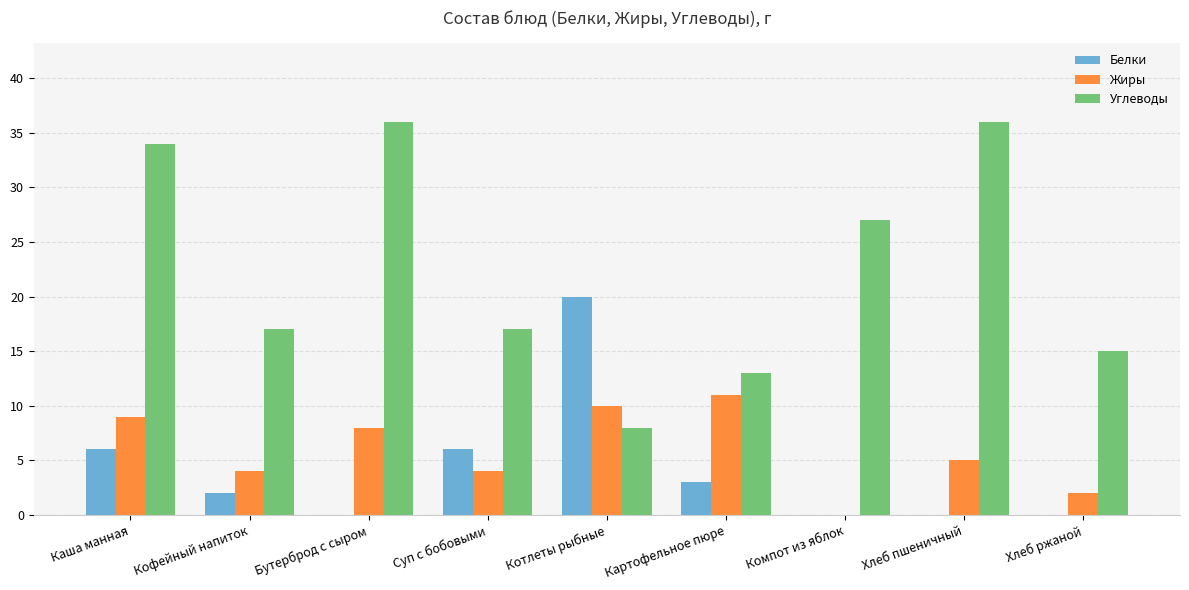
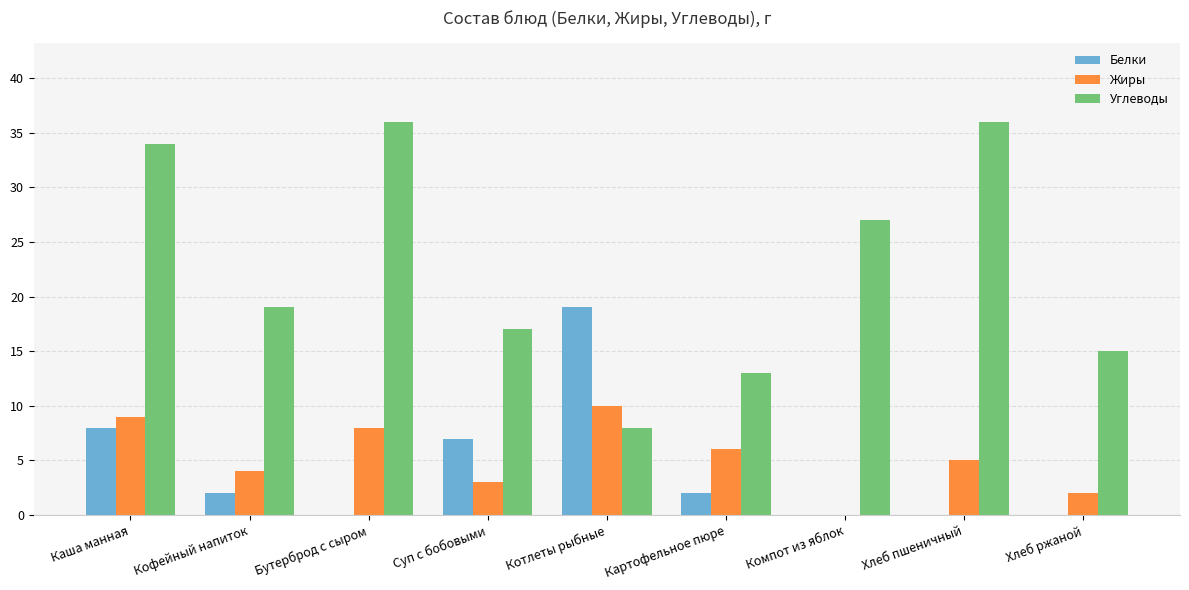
  {
    "Белки": {
-     "Каша манная": 6,
+     "Каша манная": 8,
      "Кофейный напиток": 2,
      "Бутерброд с сыром": 0,
-     "Суп с бобовыми": 6,
-     "Котлеты рыбные": 20,
-     "Картофельное пюре": 3,
+     "Суп с бобовыми": 7,
+     "Котлеты рыбные": 19,
+     "Картофельное пюре": 2,
      "Компот из яблок": 0,
      "Хлеб пшеничный": 0,
      "Хлеб ржаной": 0
    },
    "Жиры": {
      "Каша манная": 9,
      "Кофейный напиток": 4,
      "Бутерброд с сыром": 8,
-     "Суп с бобовыми": 4,
+     "Суп с бобовыми": 3,
      "Котлеты рыбные": 10,
-     "Картофельное пюре": 11,
+     "Картофельное пюре": 6,
      "Компот из яблок": 0,
      "Хлеб пшеничный": 5,
      "Хлеб ржаной": 2
    },
    "Углеводы": {
      "Каша манная": 34,
-     "Кофейный напиток": 17,
+     "Кофейный напиток": 19,
      "Бутерброд с сыром": 36,
      "Суп с бобовыми": 17,
      "Котлеты рыбные": 8,
      "Картофельное пюре": 13,
      "Компот из яблок": 27,
      "Хлеб пшеничный": 36,
      "Хлеб ржаной": 15
    }
  }
